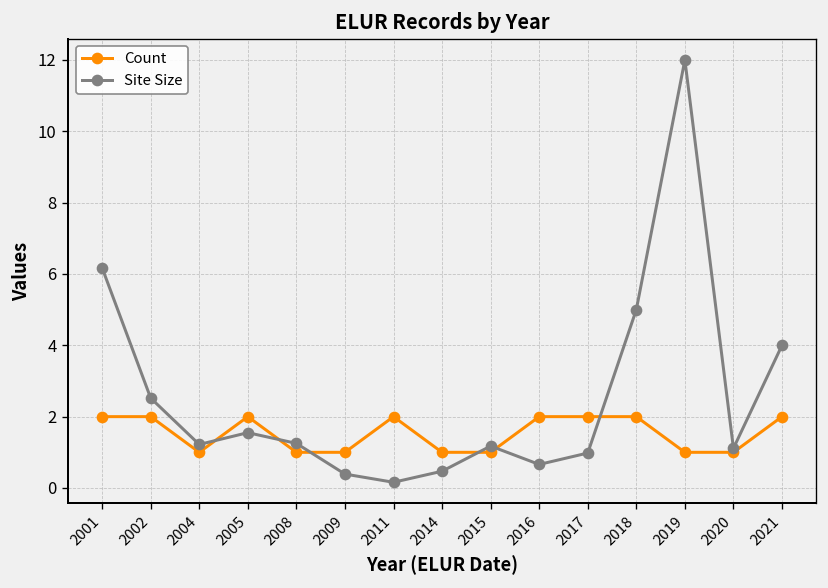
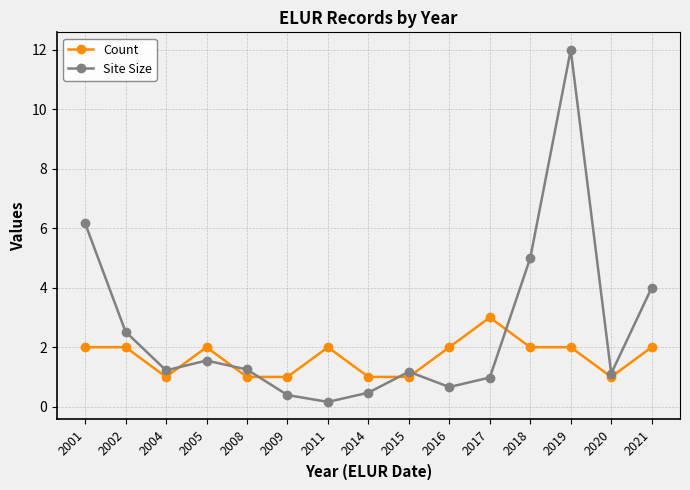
  {
    "Count": {
      "2001": 2,
      "2002": 2,
      "2004": 1,
      "2005": 2,
      "2008": 1,
      "2009": 1,
      "2011": 2,
      "2014": 1,
      "2015": 1,
      "2016": 2,
-     "2017": 2,
+     "2017": 3,
      "2018": 2,
-     "2019": 1,
+     "2019": 2,
      "2020": 1,
      "2021": 2
    },
    "Site Size": {
      "2001": 6.2,
      "2002": 2.5,
      "2004": 1.2,
      "2005": 1.6,
      "2008": 1.3,
      "2009": 0.4,
      "2011": 0.2,
      "2014": 0.5,
      "2015": 1.2,
      "2016": 0.7,
      "2017": 1,
      "2018": 5,
      "2019": 12,
      "2020": 1.1,
      "2021": 4
    }
  }
